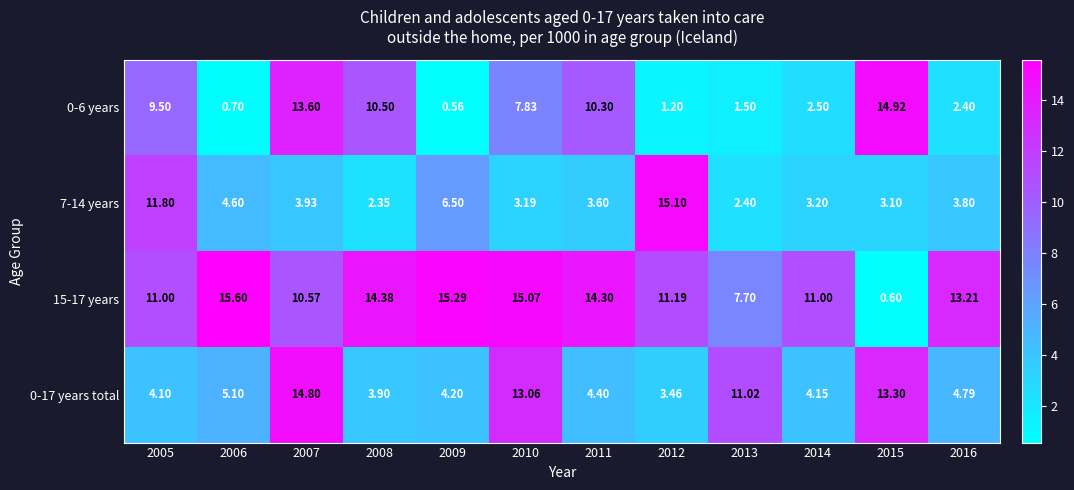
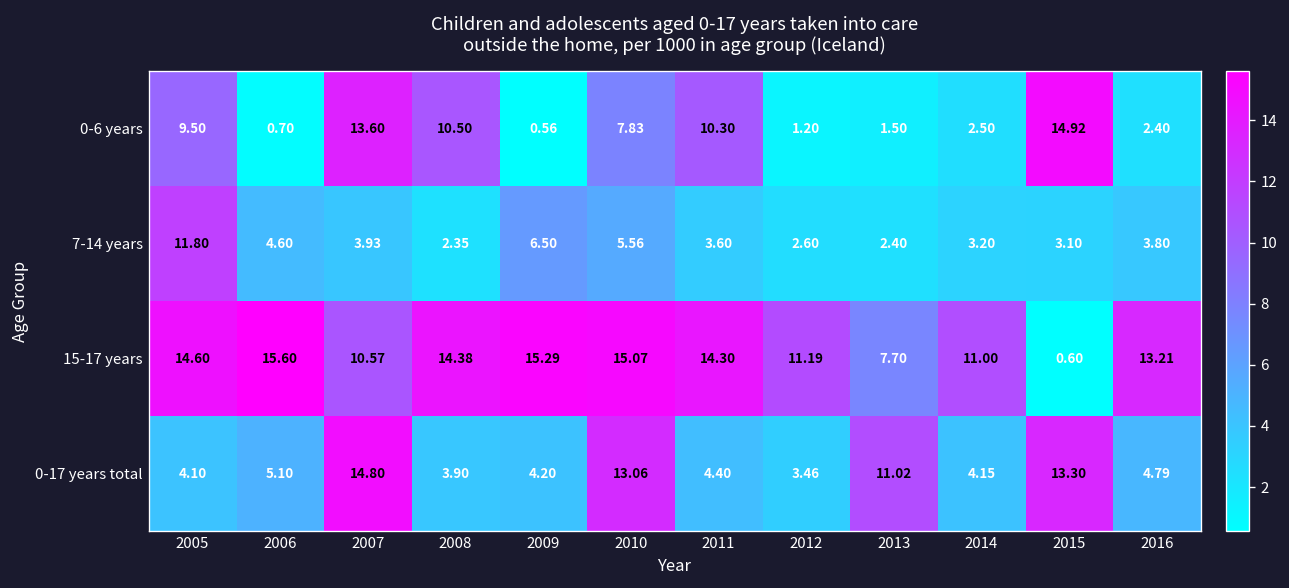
  {
    "0-6 years": {
      "2005": 9.50,
      "2006": 0.70,
      "2007": 13.60,
      "2008": 10.50,
      "2009": 0.56,
      "2010": 7.83,
      "2011": 10.30,
      "2012": 1.20,
      "2013": 1.50,
      "2014": 2.50,
      "2015": 14.92,
      "2016": 2.40
    },
    "7-14 years": {
      "2005": 11.80,
      "2006": 4.60,
      "2007": 3.93,
      "2008": 2.35,
      "2009": 6.50,
-     "2010": 3.19,
+     "2010": 5.56,
      "2011": 3.60,
-     "2012": 15.10,
+     "2012": 2.60,
      "2013": 2.40,
      "2014": 3.20,
      "2015": 3.10,
      "2016": 3.80
    },
    "15-17 years": {
-     "2005": 11.00,
+     "2005": 14.60,
      "2006": 15.60,
      "2007": 10.57,
      "2008": 14.38,
      "2009": 15.29,
      "2010": 15.07,
      "2011": 14.30,
      "2012": 11.19,
      "2013": 7.70,
      "2014": 11.00,
      "2015": 0.60,
      "2016": 13.21
    },
    "0-17 years total": {
      "2005": 4.10,
      "2006": 5.10,
      "2007": 14.80,
      "2008": 3.90,
      "2009": 4.20,
      "2010": 13.06,
      "2011": 4.40,
      "2012": 3.46,
      "2013": 11.02,
      "2014": 4.15,
      "2015": 13.30,
      "2016": 4.79
    }
  }
